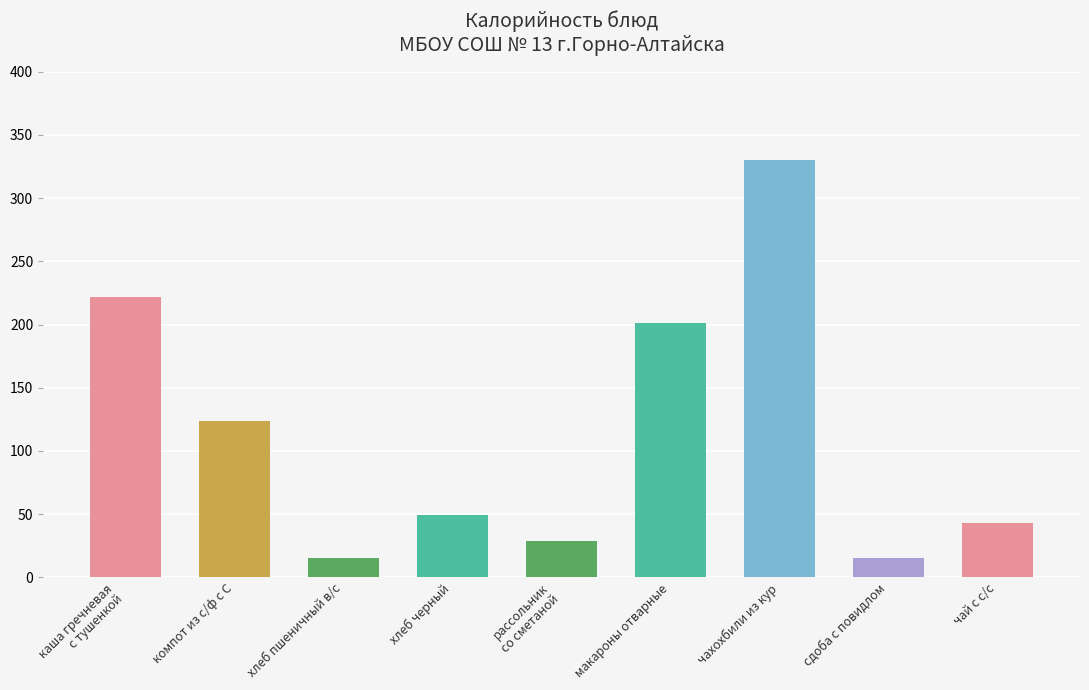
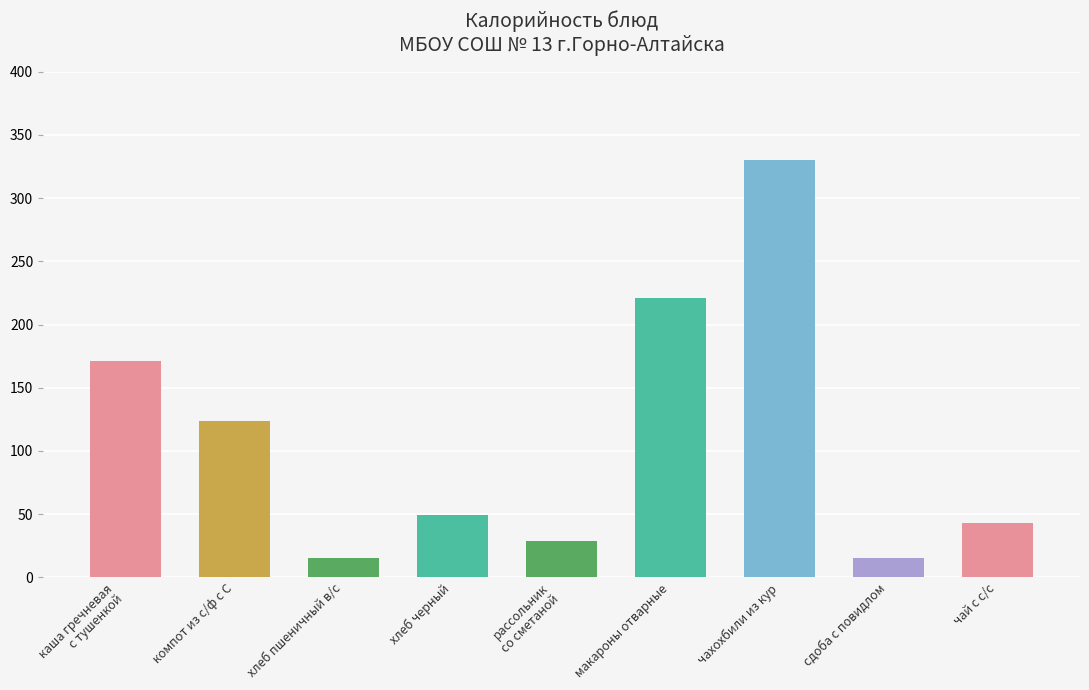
  {
-   "каша гречневая с тушенкой": 222,
+   "каша гречневая с тушенкой": 171,
    "компот из с/ф с С": 124,
    "хлеб пшеничный в/с": 15,
    "хлеб черный": 50,
    "рассольник со сметаной": 29,
-   "макароны отварные": 201,
+   "макароны отварные": 221,
    "чахохбили из кур": 330,
    "сдоба с повидлом": 15,
    "чай с с/с": 43
  }
